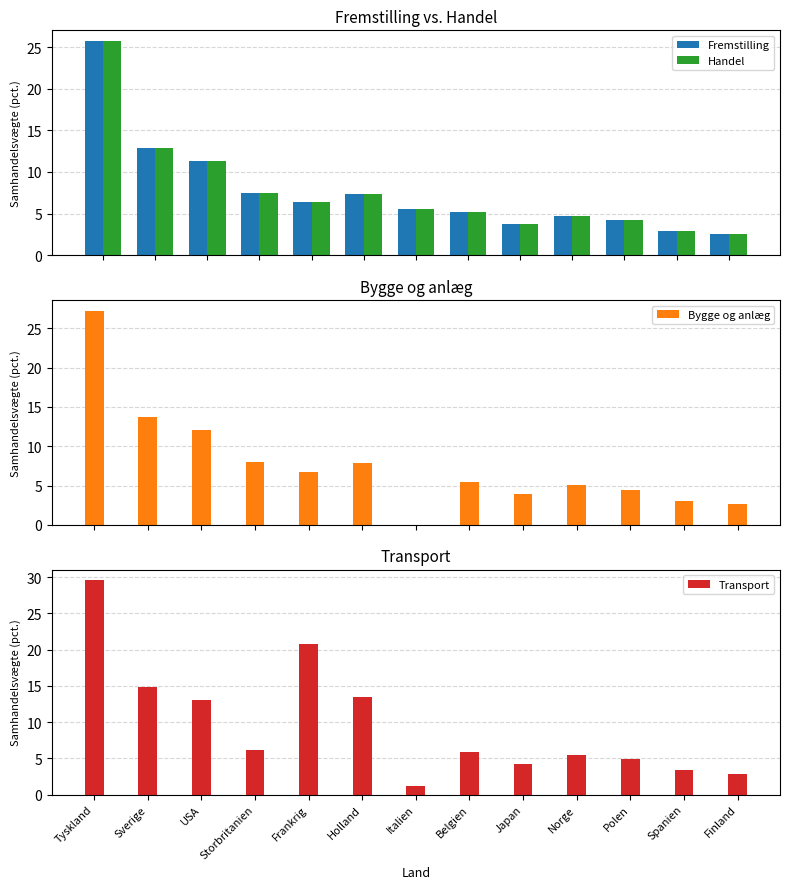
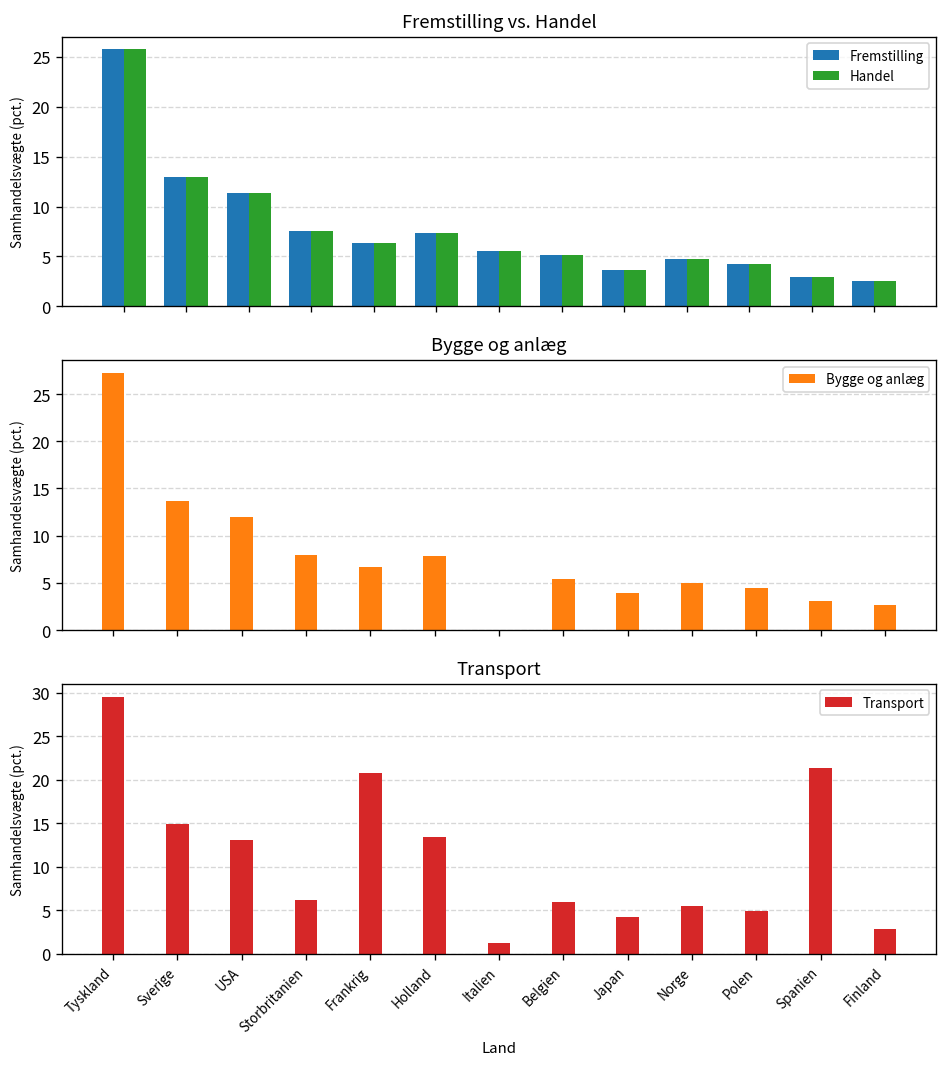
  {
    "Transport": {
      "Tyskland": 30,
      "Sverige": 15,
      "USA": 13,
      "Storbritanien": 6,
      "Frankrig": 21,
      "Holland": 13,
      "Italien": 1,
      "Belgien": 6,
      "Japan": 4,
      "Norge": 5,
      "Polen": 5,
-     "Spanien": 3,
+     "Spanien": 21,
      "Finland": 3
    }
  }
